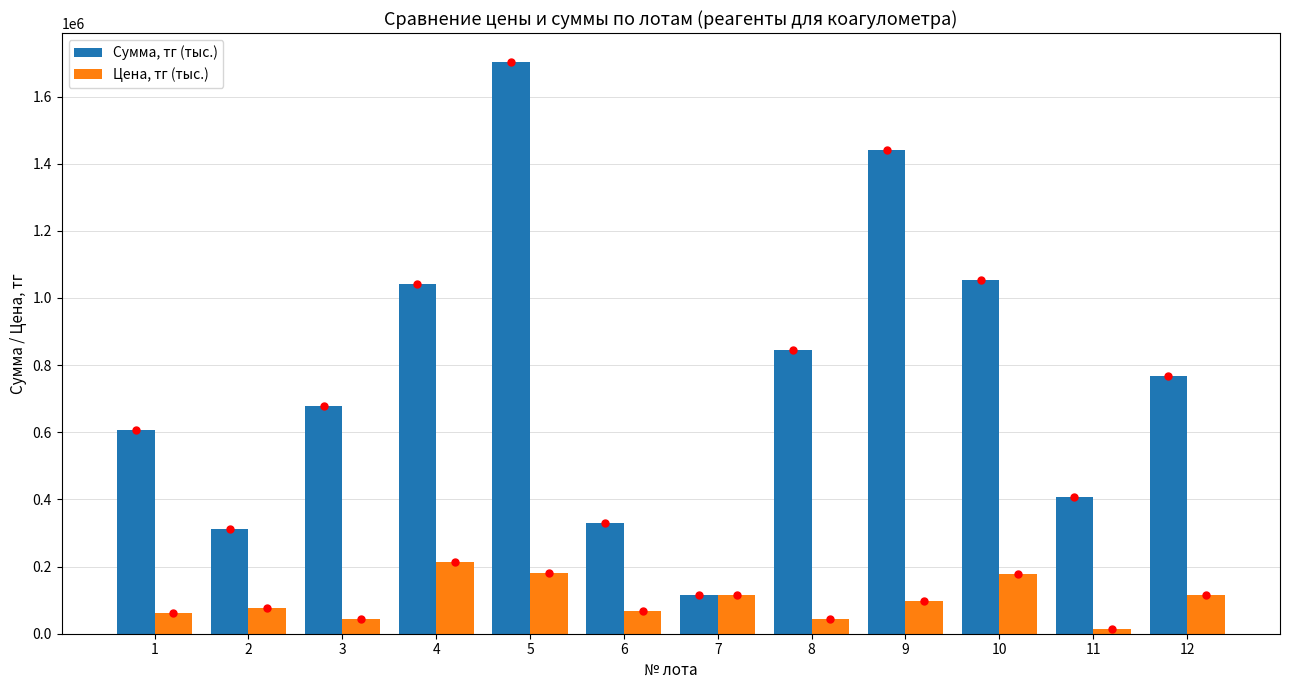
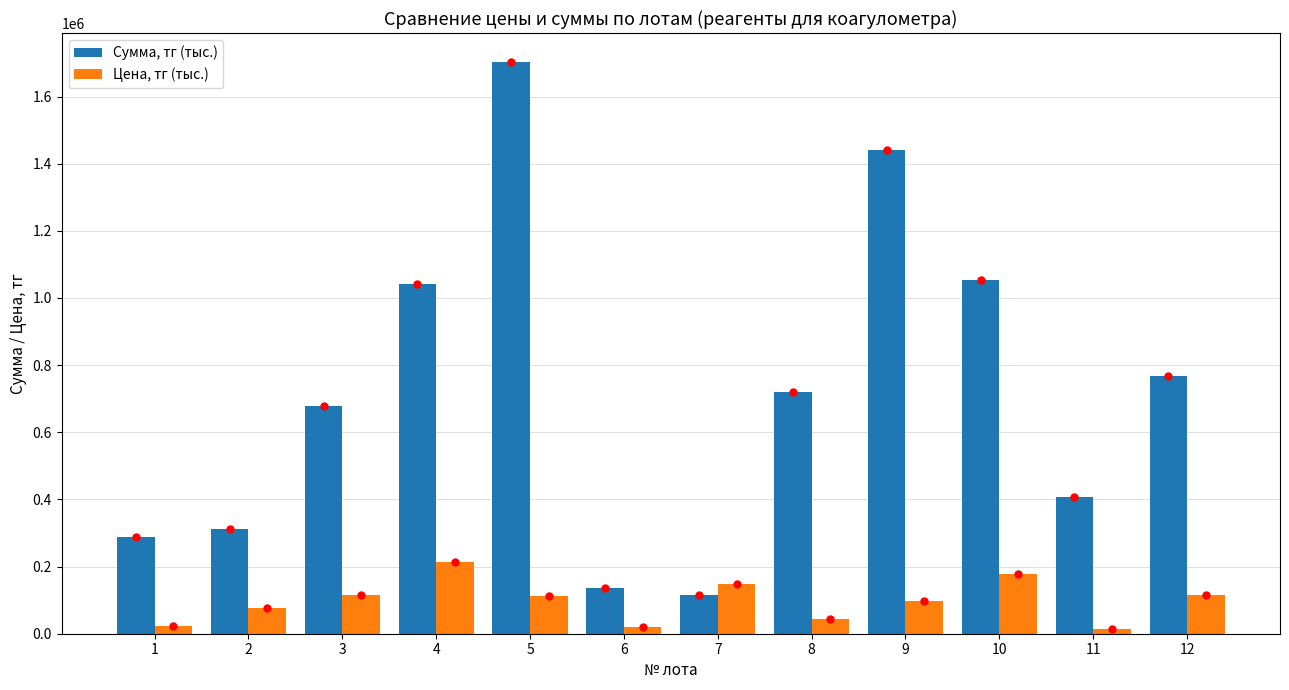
  {
    "Сумма, тг (тыс.)": {
-     "1": 610000,
+     "1": 290000,
      "2": 310000,
      "3": 680000,
      "4": 1040000,
      "5": 1700000,
-     "6": 330000,
+     "6": 140000,
      "7": 110000,
-     "8": 840000,
+     "8": 720000,
      "9": 1440000,
      "10": 1050000,
      "11": 410000,
      "12": 770000
    },
    "Цена, тг (тыс.)": {
-     "1": 60000,
+     "1": 20000,
      "2": 80000,
-     "3": 50000,
+     "3": 120000,
      "4": 210000,
-     "5": 180000,
-     "6": 70000,
-     "7": 110000,
+     "5": 110000,
+     "6": 20000,
+     "7": 150000,
      "8": 40000,
      "9": 100000,
      "10": 180000,
      "11": 10000,
      "12": 120000
    }
  }
